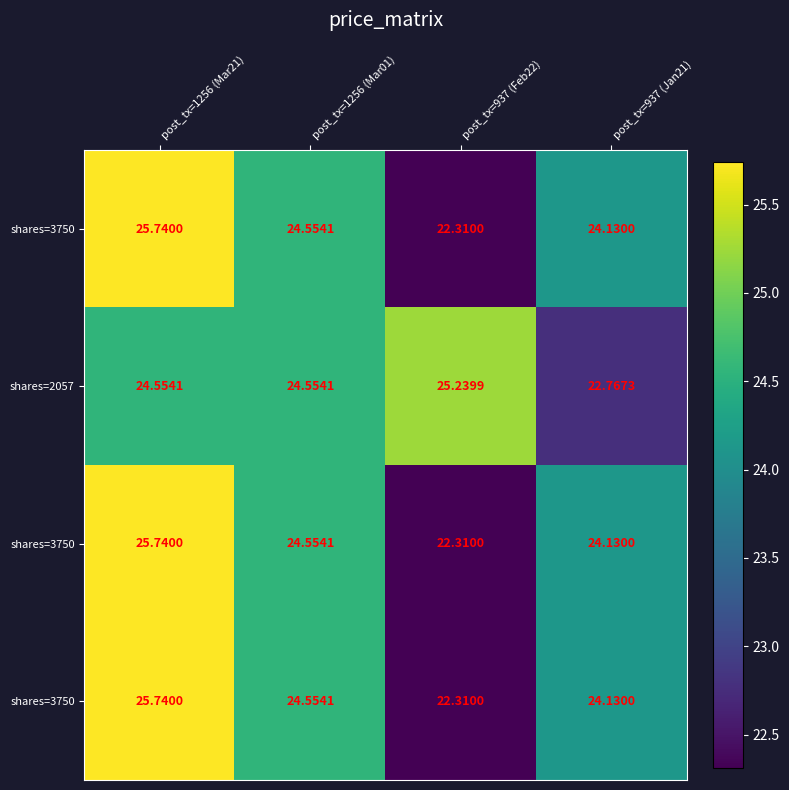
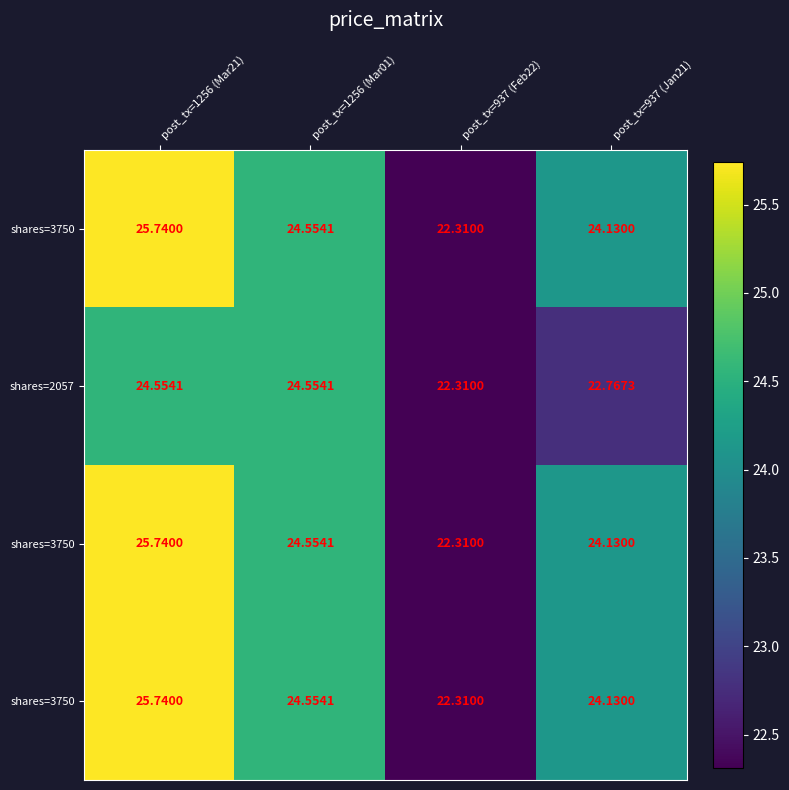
  {
    "shares=2057": {
      "post_tx=1256 (Mar21)": 24.5541,
      "post_tx=1256 (Mar01)": 24.5541,
-     "post_tx=937 (Feb22)": 25.2399,
+     "post_tx=937 (Feb22)": 22.3100,
      "post_tx=937 (Jan21)": 22.7673
    }
  }
